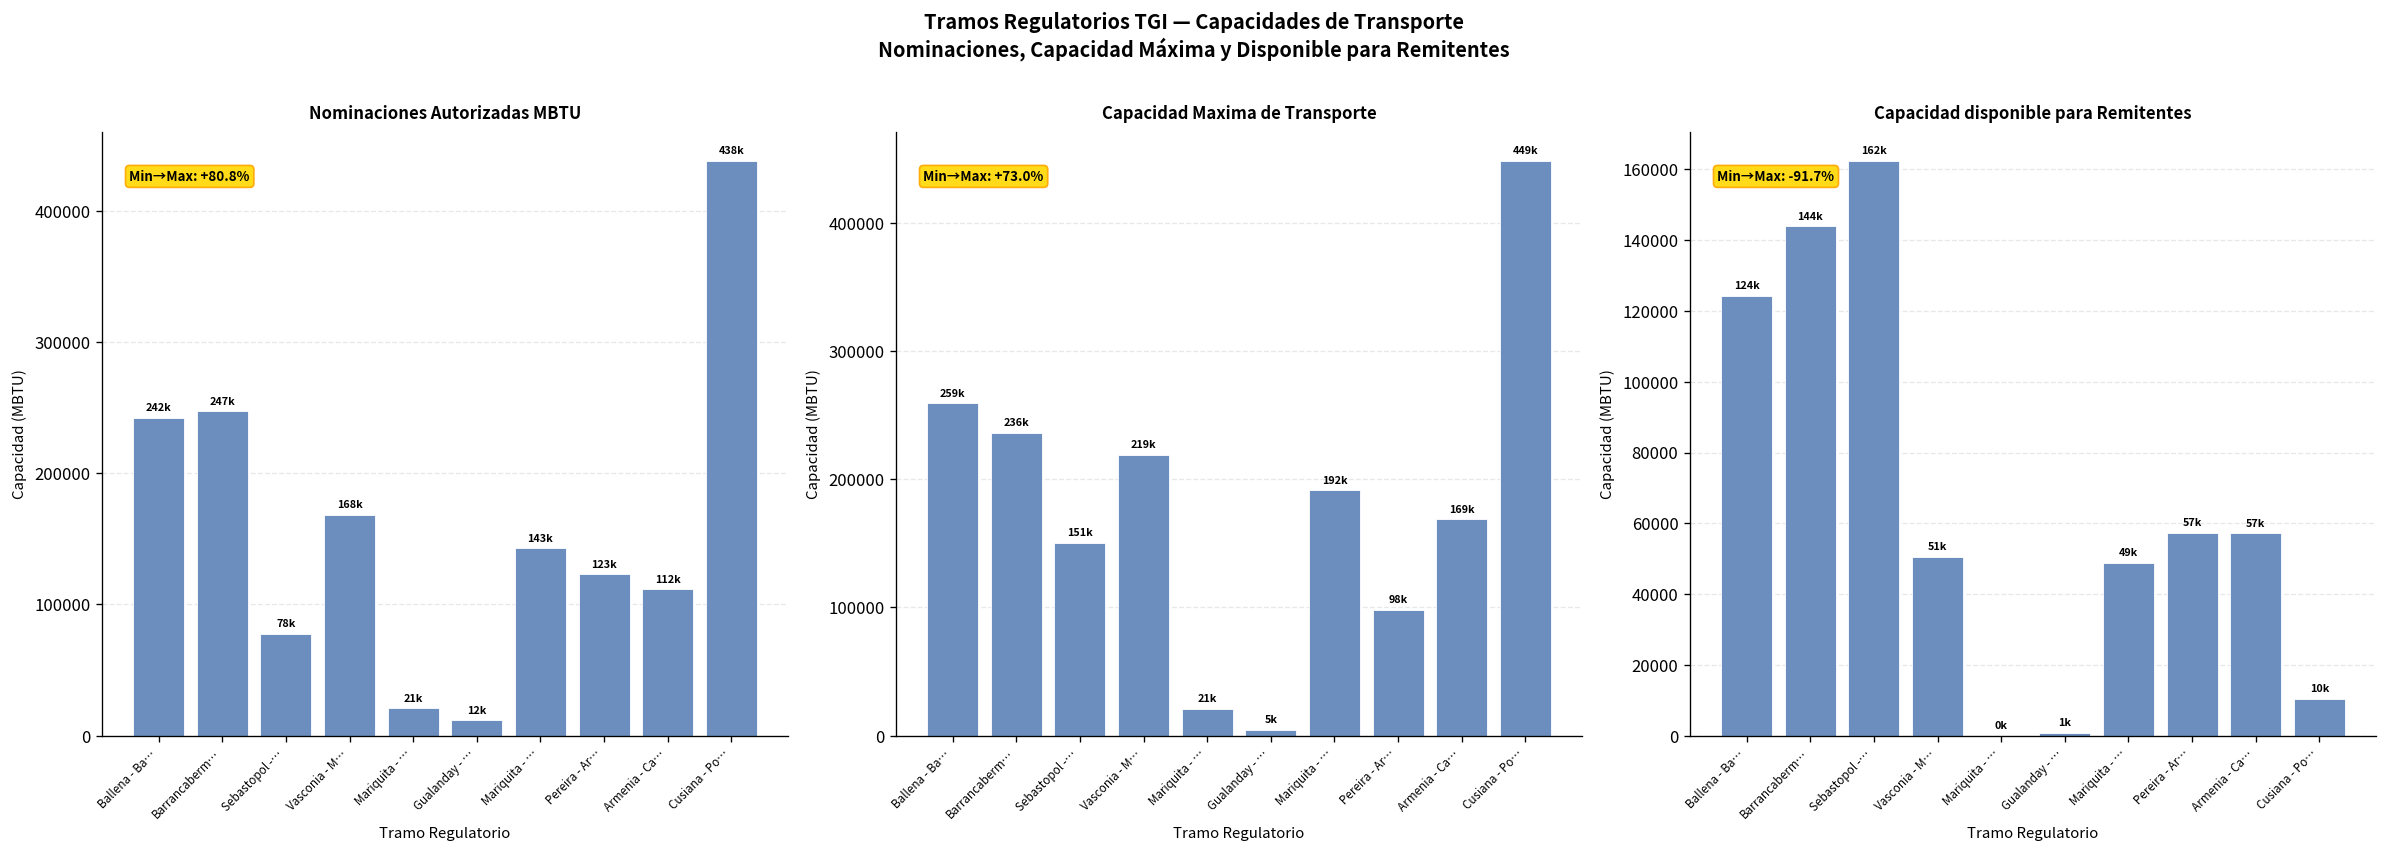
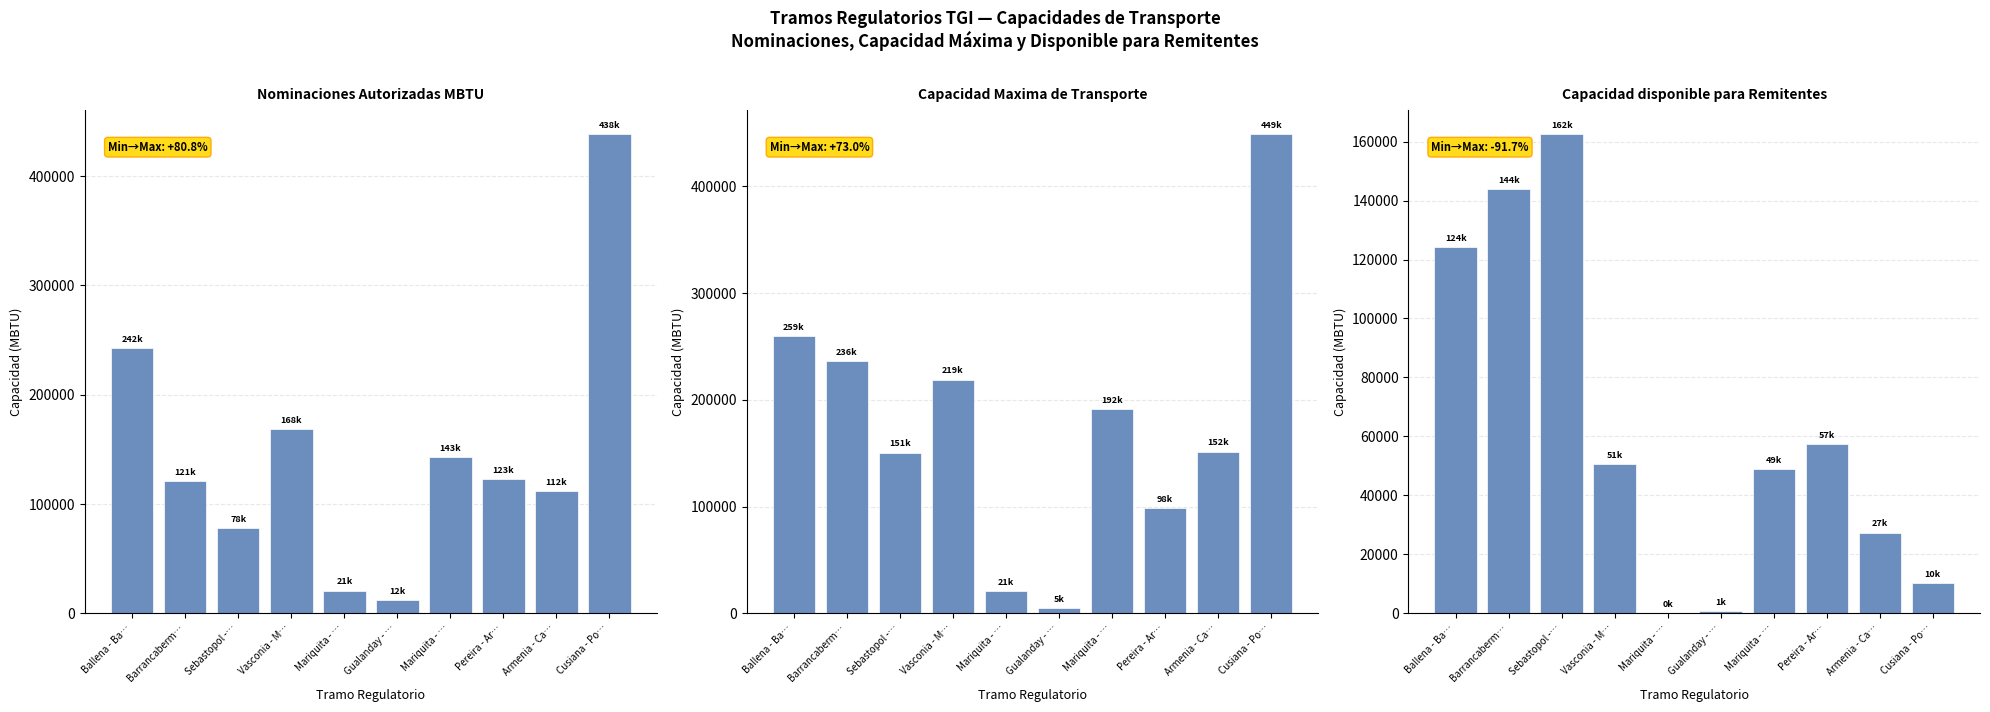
  {
    "Nominaciones Autorizadas MBTU": {
      "Ballena - Ba…": "242k",
-     "Barrancaberm…": "247k",
+     "Barrancaberm…": "121k",
      "Sebastopol -…": "78k",
      "Vasconia - M…": "168k",
      "Gualanday - …": "12k",
      "Pereira - Ar…": "123k",
      "Armenia - Ca…": "112k",
      "Cusiana - Po…": "438k"
    },
    "Capacidad Maxima de Transporte": {
      "Ballena - Ba…": "259k",
      "Barrancaberm…": "236k",
      "Sebastopol -…": "151k",
      "Vasconia - M…": "219k",
      "Gualanday - …": "5k",
      "Pereira - Ar…": "98k",
-     "Armenia - Ca…": "169k",
+     "Armenia - Ca…": "152k",
      "Cusiana - Po…": "449k"
    },
    "Capacidad disponible para Remitentes": {
      "Ballena - Ba…": "124k",
      "Barrancaberm…": "144k",
      "Sebastopol -…": "162k",
      "Vasconia - M…": "51k",
      "Gualanday - …": "1k",
      "Pereira - Ar…": "57k",
-     "Armenia - Ca…": "57k",
+     "Armenia - Ca…": "27k",
      "Cusiana - Po…": "10k"
    }
  }
